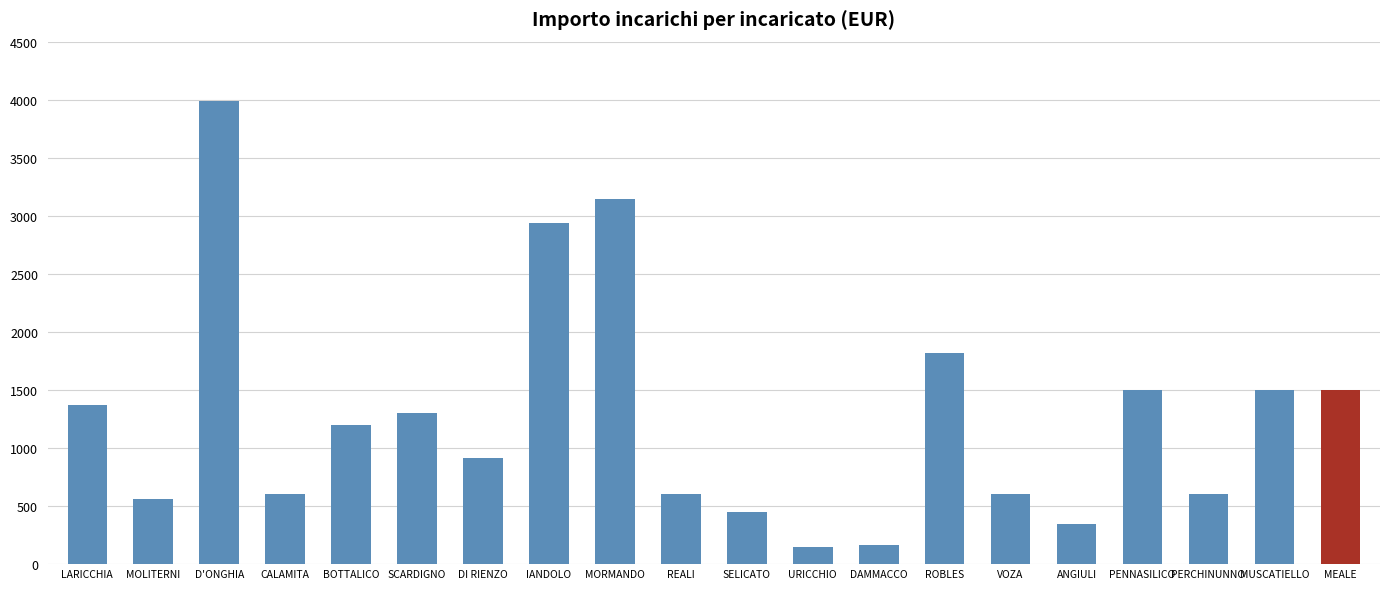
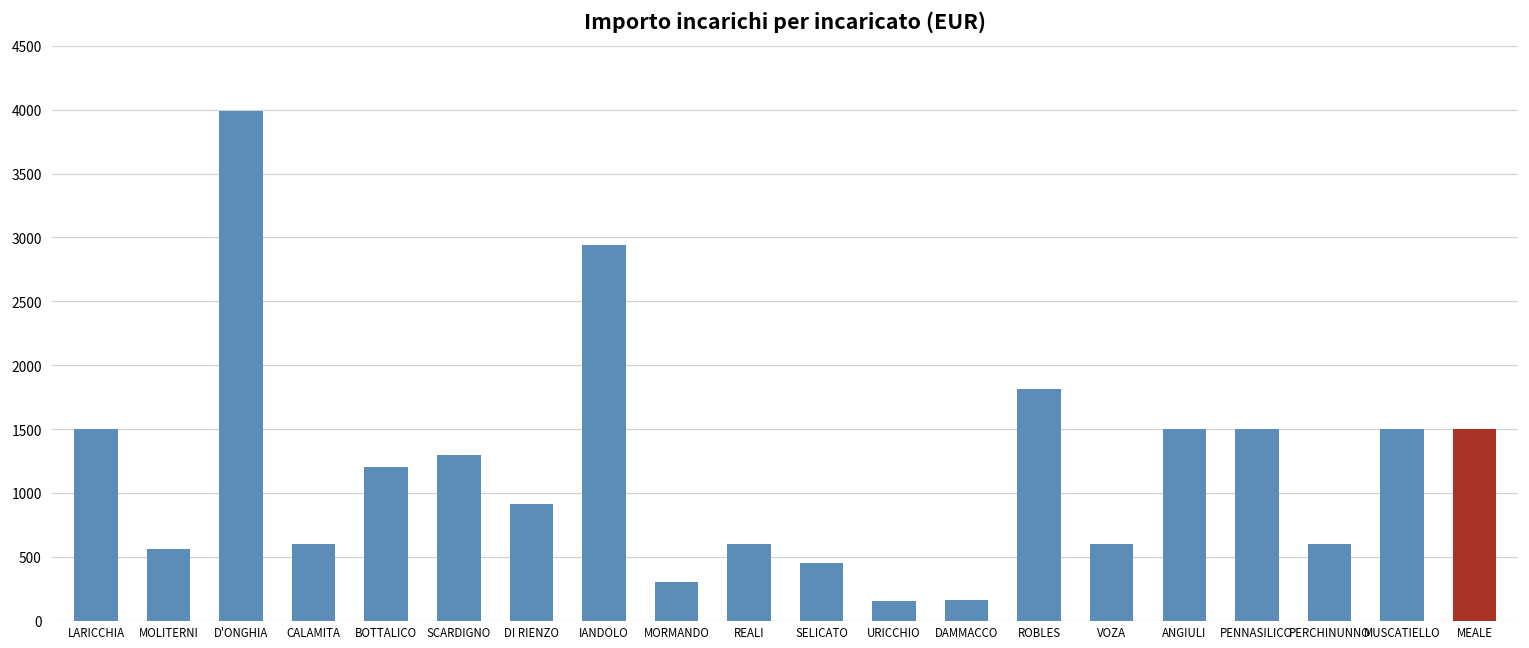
  {
-   "LARICCHIA": 1370,
+   "LARICCHIA": 1500,
    "MOLITERNI": 560,
    "D'ONGHIA": 3990,
    "CALAMITA": 600,
    "BOTTALICO": 1200,
    "SCARDIGNO": 1300,
    "DI RIENZO": 920,
    "IANDOLO": 2940,
-   "MORMANDO": 3150,
+   "MORMANDO": 300,
    "REALI": 600,
    "SELICATO": 450,
    "URICCHIO": 150,
    "DAMMACCO": 170,
    "ROBLES": 1820,
    "VOZA": 600,
-   "ANGIULI": 350,
+   "ANGIULI": 1500,
    "PENNASILICO": 1500,
    "PERCHINUNNO": 600,
    "MUSCATIELLO": 1500,
    "MEALE": 1500
  }
